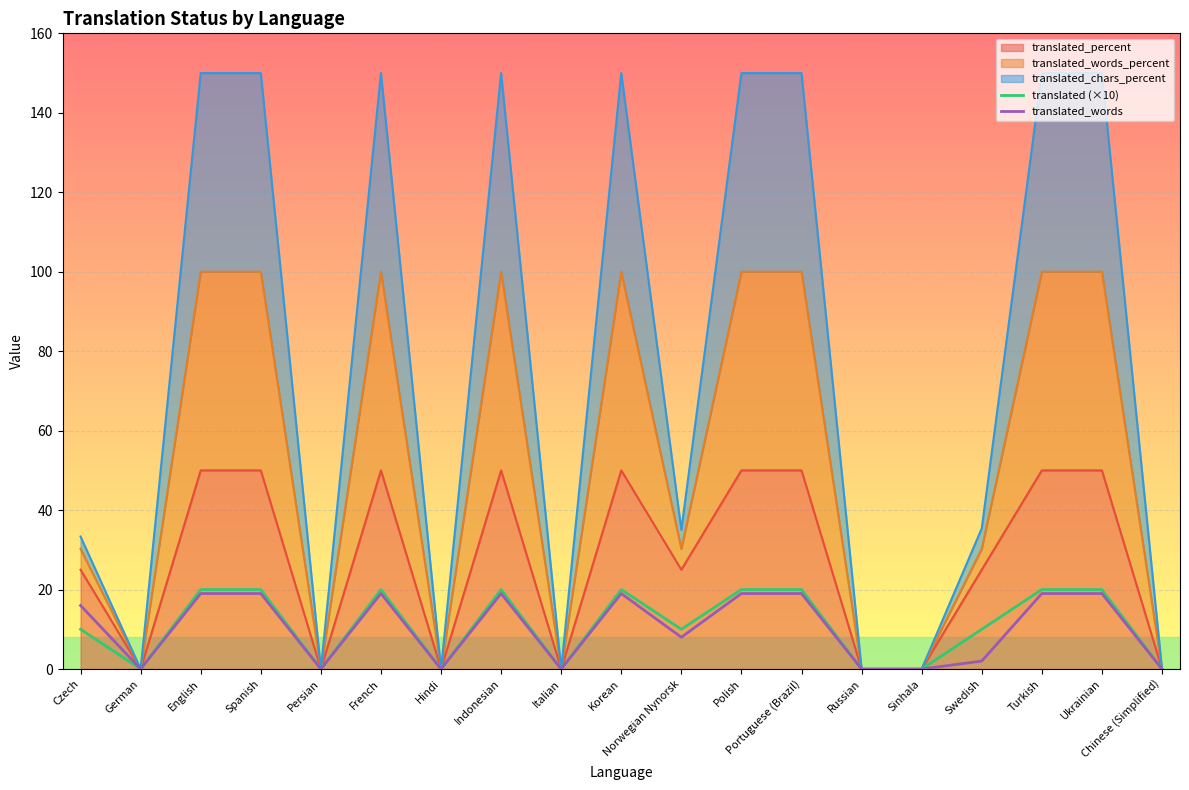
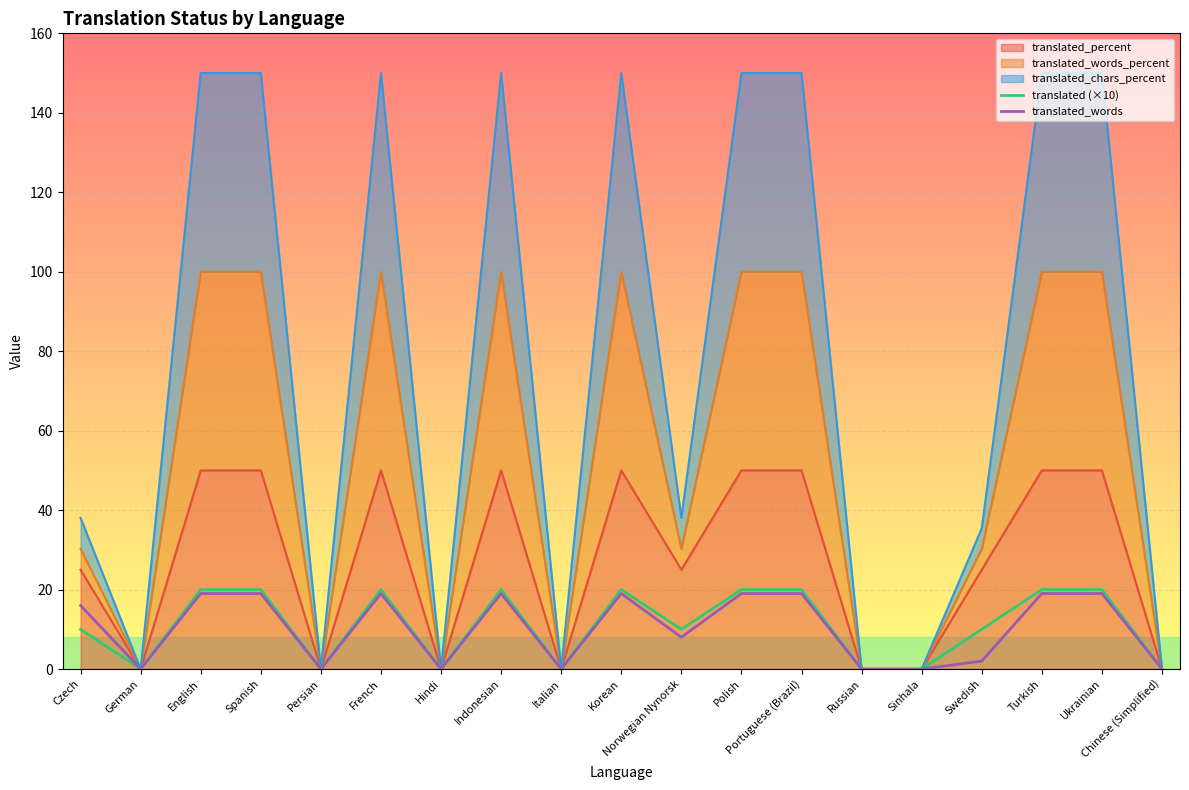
  {
    "translated_chars_percent": {
-     "Czech": 3,
+     "Czech": 8,
      "English": 50,
      "Spanish": 50,
      "French": 50,
      "Indonesian": 50,
      "Korean": 50,
-     "Norwegian Nynorsk": 5,
+     "Norwegian Nynorsk": 8,
      "Polish": 50,
      "Portuguese (Brazil)": 50,
      "Swedish": 5
    },
    "translated (×10)": {
      "Czech": 10,
      "English": 20,
      "Spanish": 20,
      "French": 20,
      "Indonesian": 20,
      "Korean": 20,
      "Norwegian Nynorsk": 10,
      "Polish": 20,
      "Portuguese (Brazil)": 20,
      "Swedish": 10,
      "Turkish": 20,
      "Ukrainian": 20
    },
    "translated_words": {
      "Czech": 16,
      "English": 19,
      "Spanish": 19,
      "French": 19,
      "Indonesian": 19,
      "Korean": 19,
      "Polish": 19,
      "Portuguese (Brazil)": 19,
      "Turkish": 19,
      "Ukrainian": 19
    }
  }
